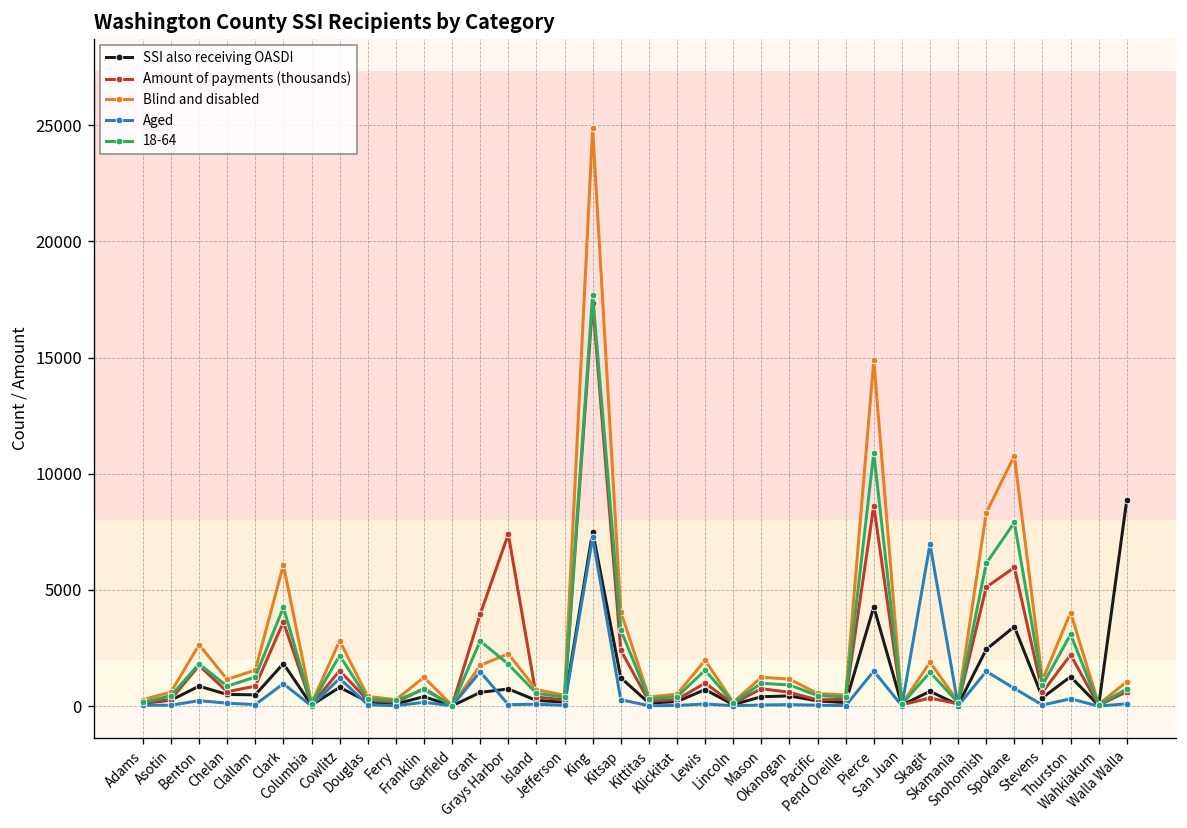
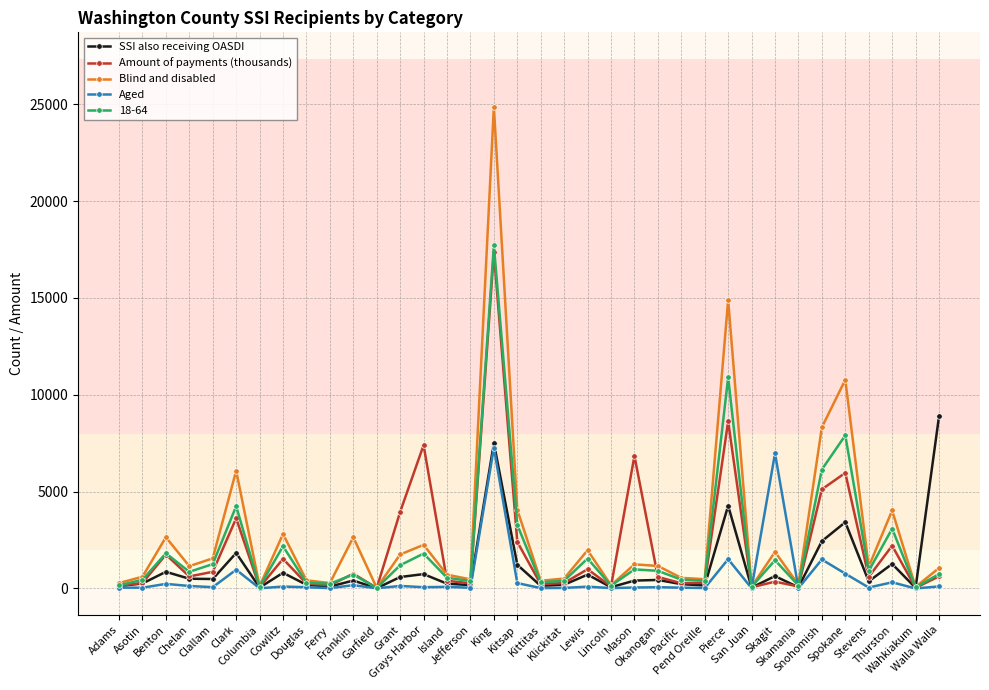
  {
    "SSI also receiving OASDI": {
      "Benton": 900,
      "Clallam": 500,
      "Clark": 1800,
      "Cowlitz": 800,
      "Franklin": 400,
      "Grant": 600,
      "Grays Harbor": 700,
      "Island": 200,
      "King": 7500,
      "Kitsap": 1200,
      "Lewis": 700,
      "Mason": 400,
      "Okanogan": 400,
      "Pierce": 4300,
      "Skagit": 600,
      "Snohomish": 2400,
      "Spokane": 3400,
      "Stevens": 400,
      "Thurston": 1300,
      "Walla Walla": 8900
    },
    "Amount of payments (thousands)": {
      "Clallam": 900,
      "Clark": 3600,
      "Cowlitz": 1500,
      "Grant": 4000,
      "Grays Harbor": 7400,
      "Island": 400,
      "King": 17400,
      "Kitsap": 2400,
      "Lewis": 1000,
-     "Mason": 800,
+     "Mason": 6800,
      "Okanogan": 600,
      "Pierce": 8600,
      "Skagit": 400,
      "Snohomish": 5100,
      "Spokane": 6000,
      "Stevens": 600,
      "Thurston": 2200
    },
    "Blind and disabled": {
      "Asotin": 600,
      "Benton": 2600,
      "Chelan": 1200,
      "Clallam": 1600,
      "Clark": 6100,
      "Cowlitz": 2800,
-     "Franklin": 1200,
+     "Franklin": 2600,
      "Grant": 1800,
      "Grays Harbor": 2300,
      "Island": 700,
      "King": 24900,
      "Kitsap": 4100,
      "Lewis": 2000,
      "Mason": 1200,
      "Okanogan": 1200,
      "Pierce": 14900,
      "Skagit": 1900,
      "Snohomish": 8300,
      "Spokane": 10800,
      "Stevens": 1100,
      "Thurston": 4000,
      "Walla Walla": 1100
    },
    "Aged": {
      "Asotin": 0,
      "Benton": 200,
      "Chelan": 100,
      "Clallam": 100,
      "Clark": 1000,
-     "Cowlitz": 1200,
+     "Cowlitz": 100,
      "Franklin": 200,
-     "Grant": 1500,
+     "Grant": 100,
      "Grays Harbor": 100,
      "Island": 100,
      "Jefferson": 0,
      "King": 7300,
      "Kitsap": 300,
      "Klickitat": 0,
      "Lewis": 100,
      "Mason": 0,
      "Okanogan": 100,
      "Pacific": 0,
      "Pierce": 1500,
      "Skagit": 7000,
      "Snohomish": 1500,
      "Spokane": 800,
      "Stevens": 0,
      "Thurston": 300,
      "Walla Walla": 100
    },
    "18-64": {
      "Asotin": 400,
      "Chelan": 900,
      "Clallam": 1300,
      "Clark": 4200,
      "Cowlitz": 2200,
-     "Grant": 2800,
+     "Grant": 1200,
      "Grays Harbor": 1800,
      "Island": 600,
      "King": 17700,
      "Kitsap": 3300,
      "Lewis": 1500,
      "Mason": 1000,
      "Okanogan": 900,
      "Pierce": 10900,
      "Skagit": 1500,
      "Snohomish": 6100,
      "Spokane": 7900,
      "Stevens": 900,
      "Thurston": 3100
    }
  }
